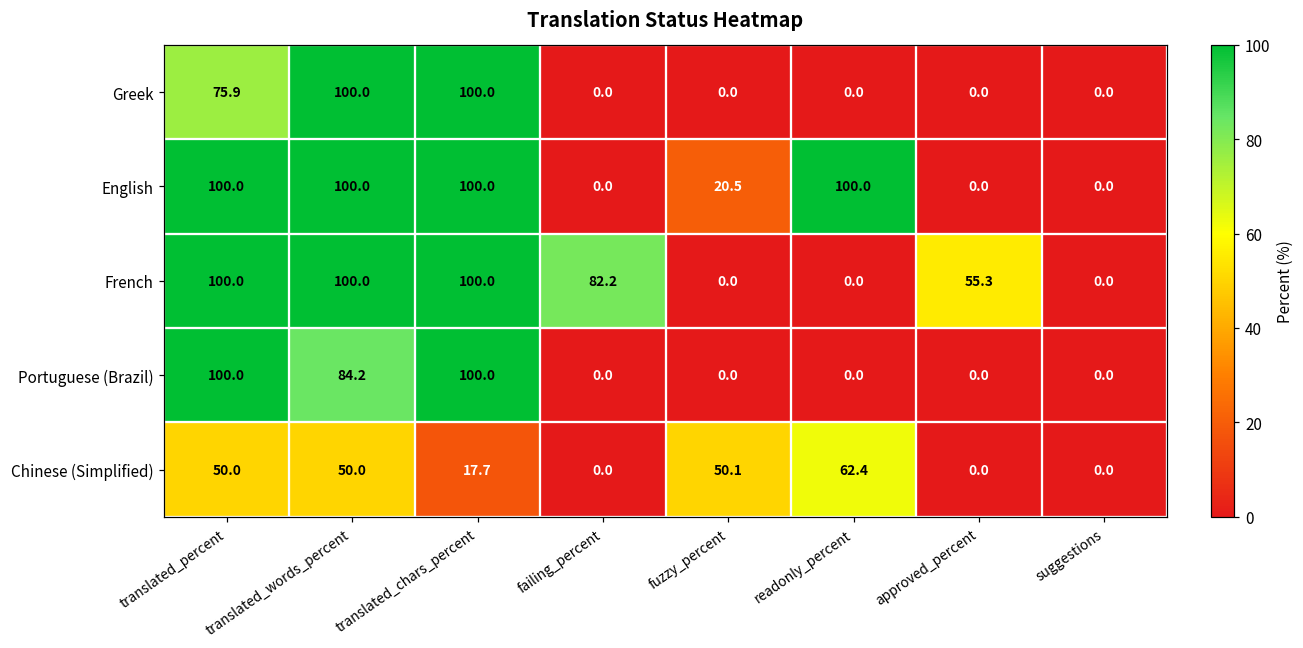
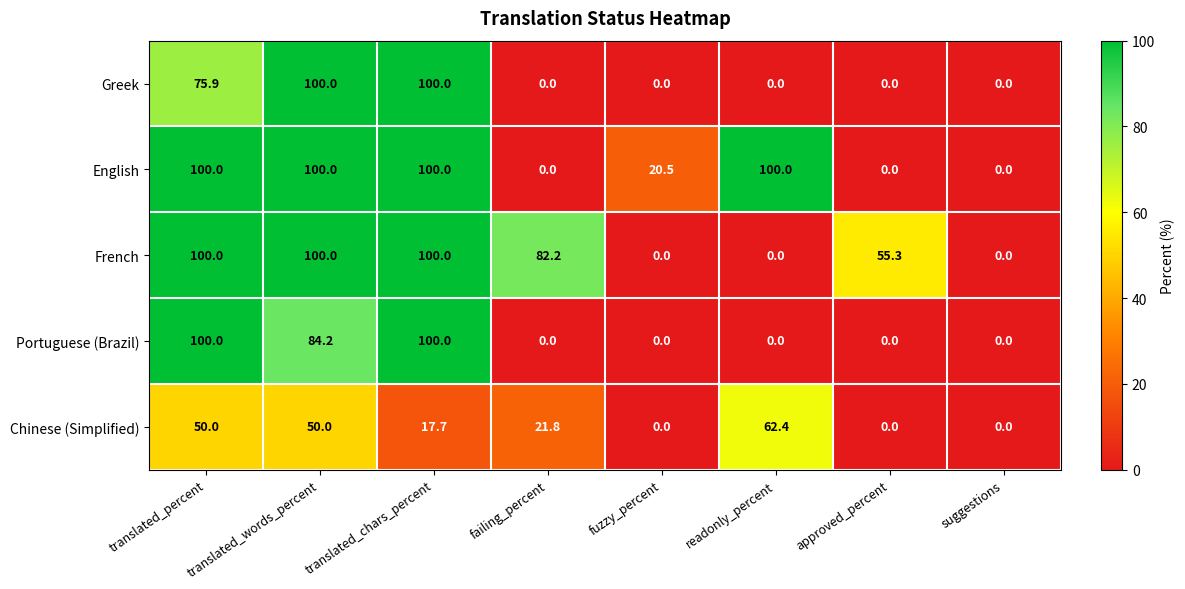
  {
    "Greek": {
      "translated_percent": 75.9,
      "translated_words_percent": 100.0,
      "translated_chars_percent": 100.0,
      "failing_percent": 0.0,
      "fuzzy_percent": 0.0,
      "readonly_percent": 0.0,
      "approved_percent": 0.0,
      "suggestions": 0.0
    },
    "English": {
      "translated_percent": 100.0,
      "translated_words_percent": 100.0,
      "translated_chars_percent": 100.0,
      "failing_percent": 0.0,
      "fuzzy_percent": 20.5,
      "readonly_percent": 100.0,
      "approved_percent": 0.0,
      "suggestions": 0.0
    },
    "French": {
      "translated_percent": 100.0,
      "translated_words_percent": 100.0,
      "translated_chars_percent": 100.0,
      "failing_percent": 82.2,
      "fuzzy_percent": 0.0,
      "readonly_percent": 0.0,
      "approved_percent": 55.3,
      "suggestions": 0.0
    },
    "Portuguese (Brazil)": {
      "translated_percent": 100.0,
      "translated_words_percent": 84.2,
      "translated_chars_percent": 100.0,
      "failing_percent": 0.0,
      "fuzzy_percent": 0.0,
      "readonly_percent": 0.0,
      "approved_percent": 0.0,
      "suggestions": 0.0
    },
    "Chinese (Simplified)": {
      "translated_percent": 50.0,
      "translated_words_percent": 50.0,
      "translated_chars_percent": 17.7,
-     "failing_percent": 0.0,
-     "fuzzy_percent": 50.1,
+     "failing_percent": 21.8,
+     "fuzzy_percent": 0.0,
      "readonly_percent": 62.4,
      "approved_percent": 0.0,
      "suggestions": 0.0
    }
  }
